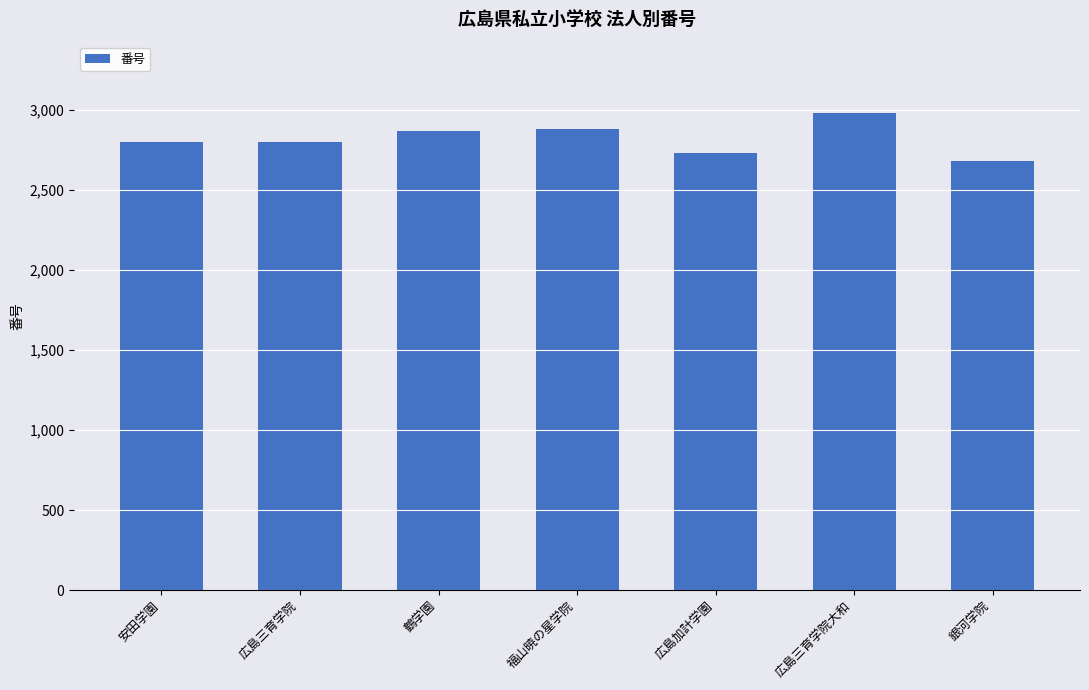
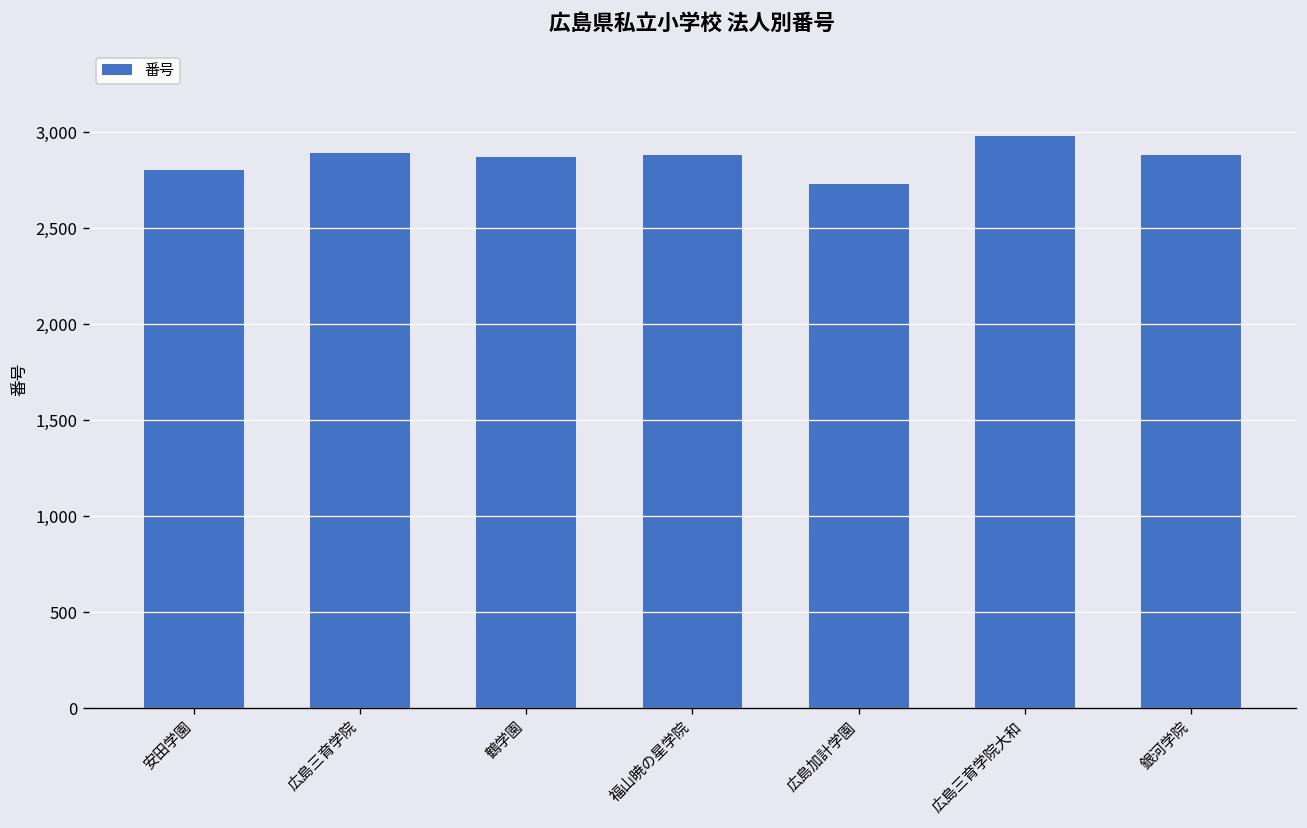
  {
    "安田学園": "2,800",
-   "広島三育学院": "2,800",
+   "広島三育学院": "2,890",
    "鶴学園": "2,870",
    "福山暁の星学院": "2,880",
    "広島加計学園": "2,730",
    "広島三育学院大和": "2,980",
-   "銀河学院": "2,680"
+   "銀河学院": "2,880"
  }
